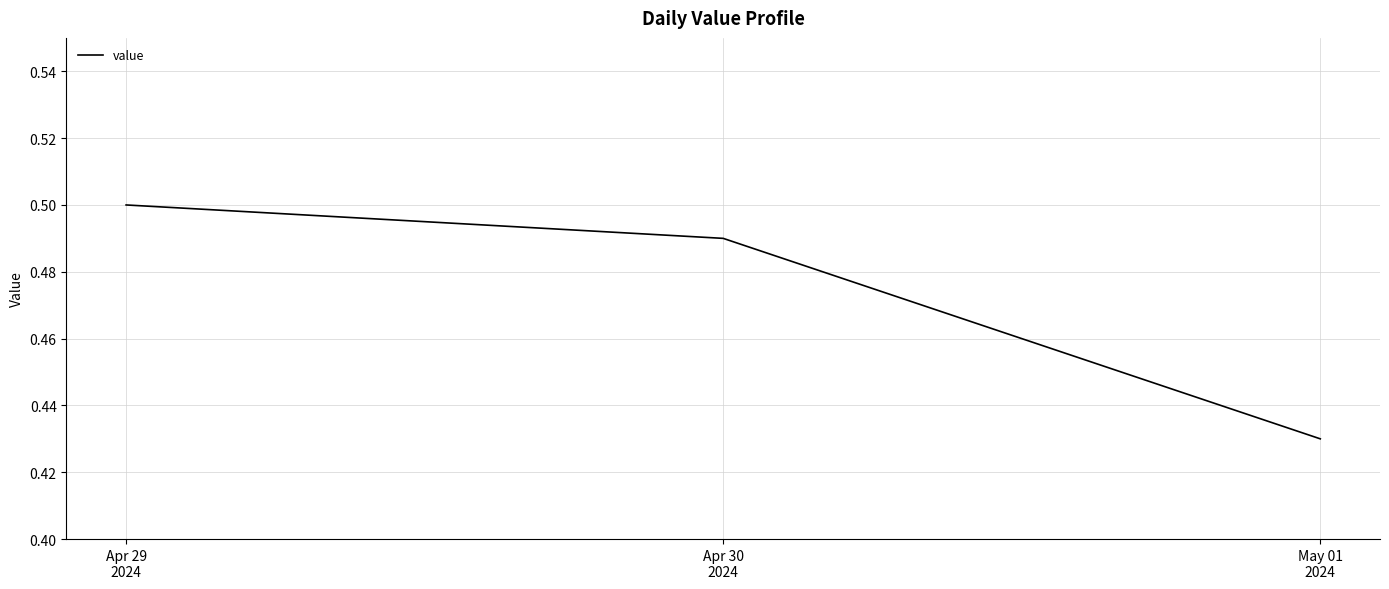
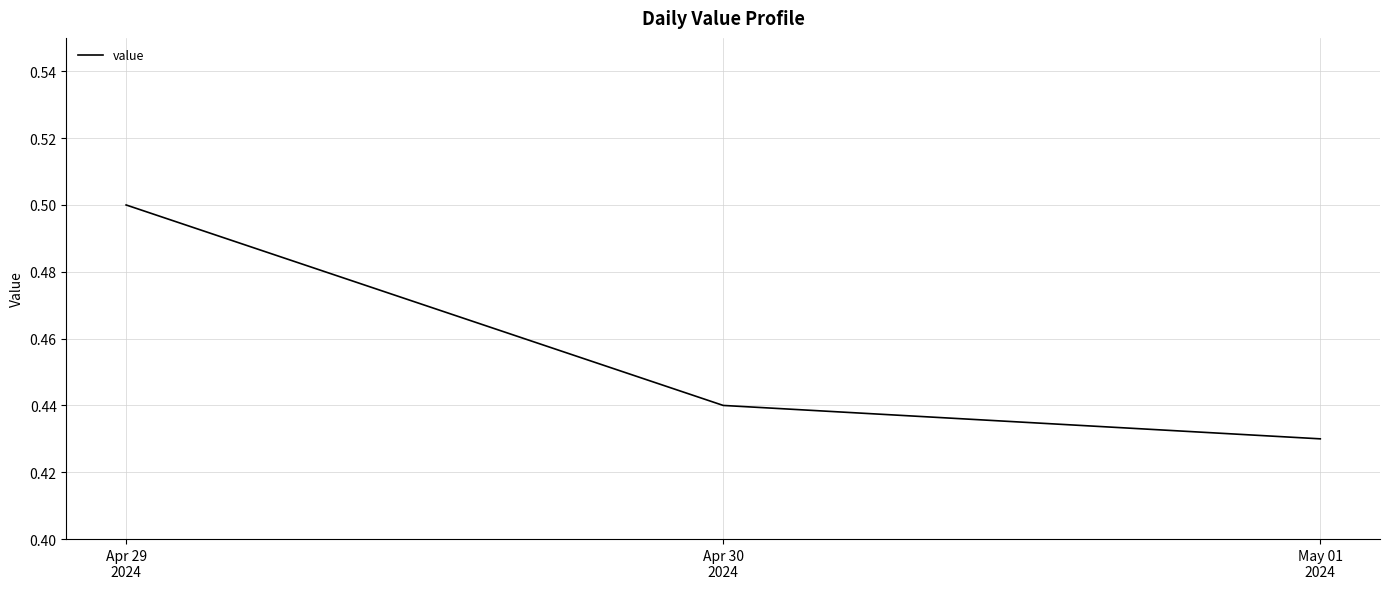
  {
    "Apr 29 2024": 0.50,
-   "Apr 30 2024": 0.49,
+   "Apr 30 2024": 0.44,
    "May 01 2024": 0.43
  }
